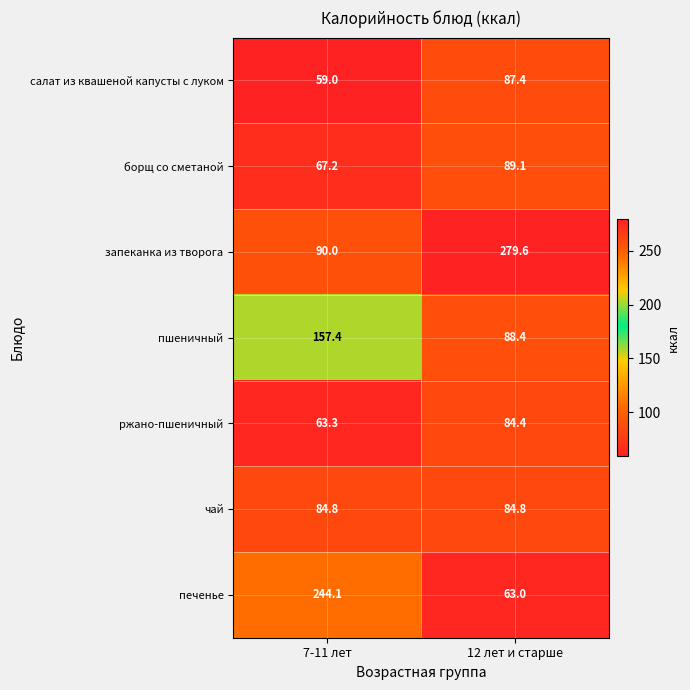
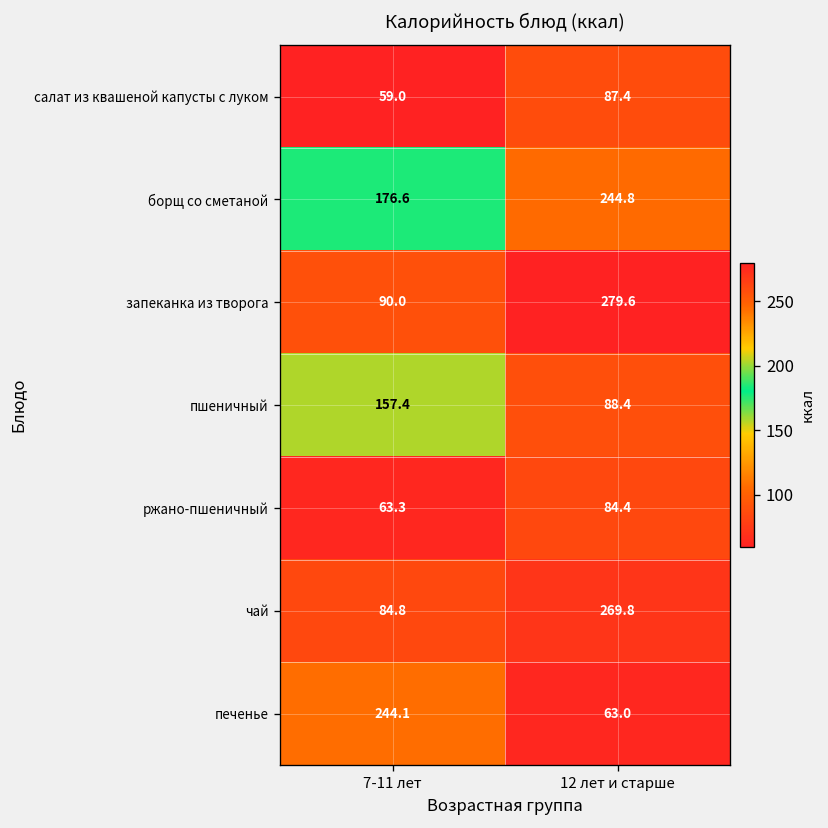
  {
    "салат из квашеной капусты с луком": {
      "7-11 лет": 59.0,
      "12 лет и старше": 87.4
    },
    "борщ со сметаной": {
-     "7-11 лет": 67.2,
-     "12 лет и старше": 89.1
+     "7-11 лет": 176.6,
+     "12 лет и старше": 244.8
    },
    "запеканка из творога": {
      "7-11 лет": 90.0,
      "12 лет и старше": 279.6
    },
    "пшеничный": {
      "7-11 лет": 157.4,
      "12 лет и старше": 88.4
    },
    "ржано-пшеничный": {
      "7-11 лет": 63.3,
      "12 лет и старше": 84.4
    },
    "чай": {
      "7-11 лет": 84.8,
-     "12 лет и старше": 84.8
+     "12 лет и старше": 269.8
    },
    "печенье": {
      "7-11 лет": 244.1,
      "12 лет и старше": 63.0
    }
  }
